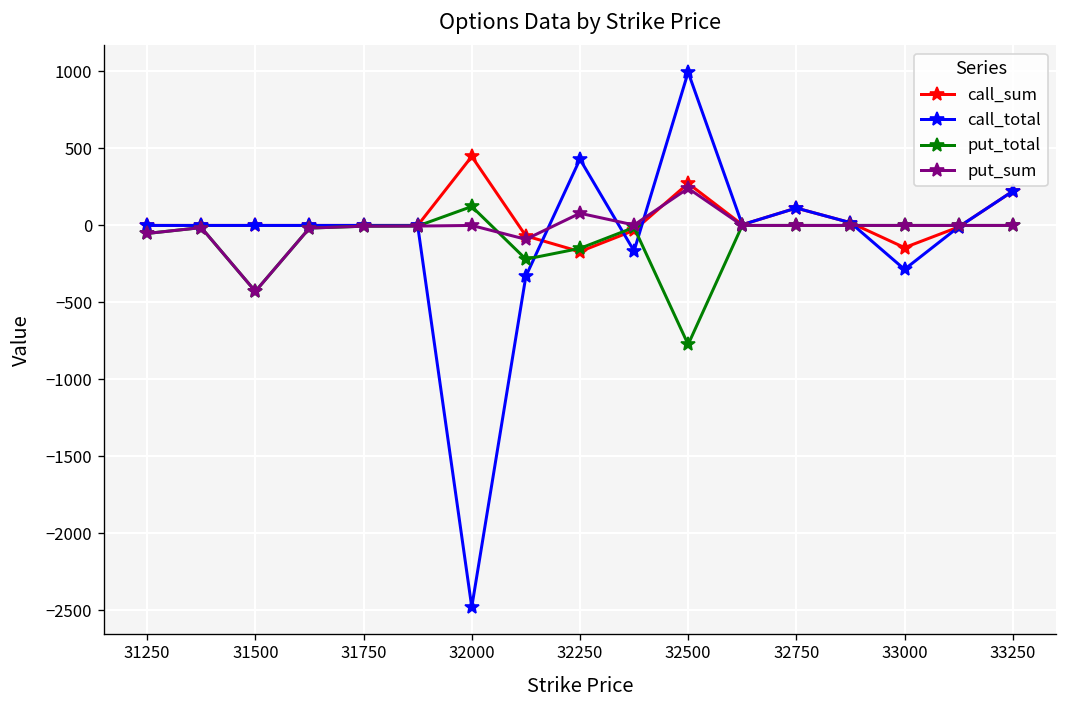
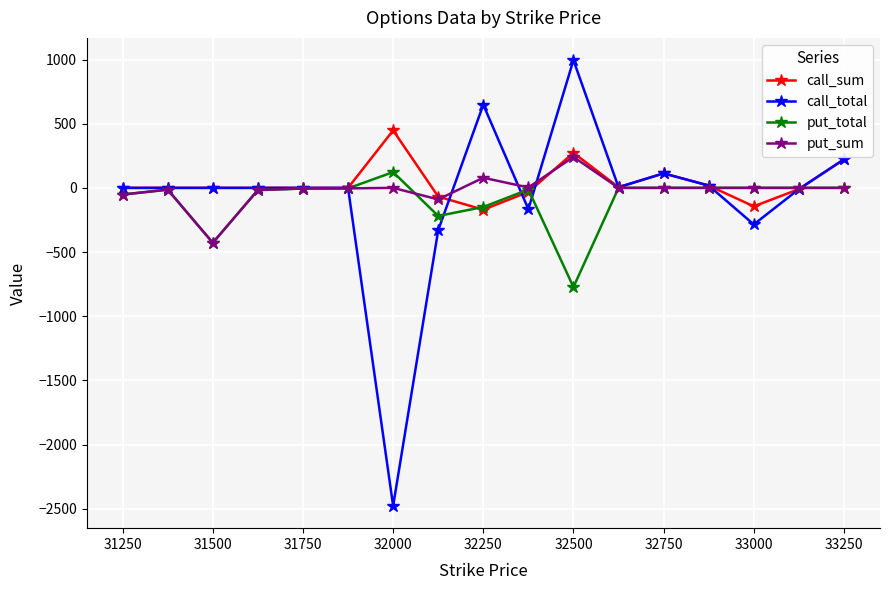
  {
    "call_sum": {
      "32000": 450,
      "32250": -170,
      "32500": 270,
      "33000": -140
    },
    "call_total": {
      "32000": -2480,
-     "32250": 430,
+     "32250": 650,
      "32500": 1000,
      "33000": -290
    },
    "put_total": {
      "32000": 120,
      "32250": -150,
      "32500": -770
    },
    "put_sum": {
      "32000": 0,
      "32250": 80,
      "32500": 240
    }
  }
